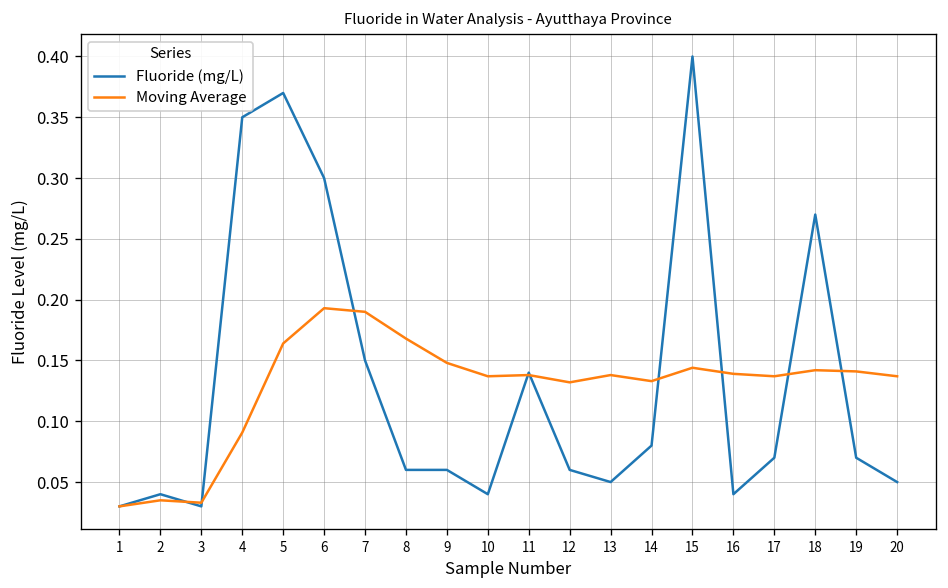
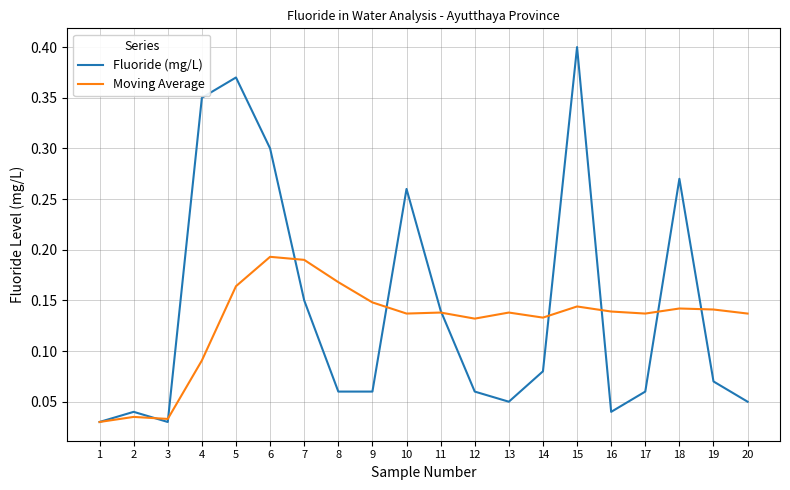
  {
    "Fluoride (mg/L)": {
      "2": 0.04,
      "3": 0.03,
      "4": 0.35,
      "5": 0.37,
      "6": 0.30,
      "7": 0.15,
      "8": 0.06,
      "9": 0.06,
-     "10": 0.04,
+     "10": 0.26,
      "12": 0.06,
      "13": 0.05,
      "14": 0.08,
      "15": 0.40,
      "16": 0.04,
-     "17": 0.07,
+     "17": 0.06,
      "18": 0.27,
      "19": 0.07,
      "20": 0.05
    },
    "Moving Average": {
      "2": 0.035,
      "3": 0.033,
      "4": 0.09,
      "5": 0.164,
      "6": 0.193,
      "7": 0.19,
      "8": 0.17,
      "9": 0.15,
      "10": 0.137,
      "12": 0.13,
      "13": 0.14,
      "14": 0.133,
      "15": 0.144,
      "16": 0.14,
      "17": 0.137,
      "18": 0.14,
      "19": 0.14,
      "20": 0.137
    }
  }
